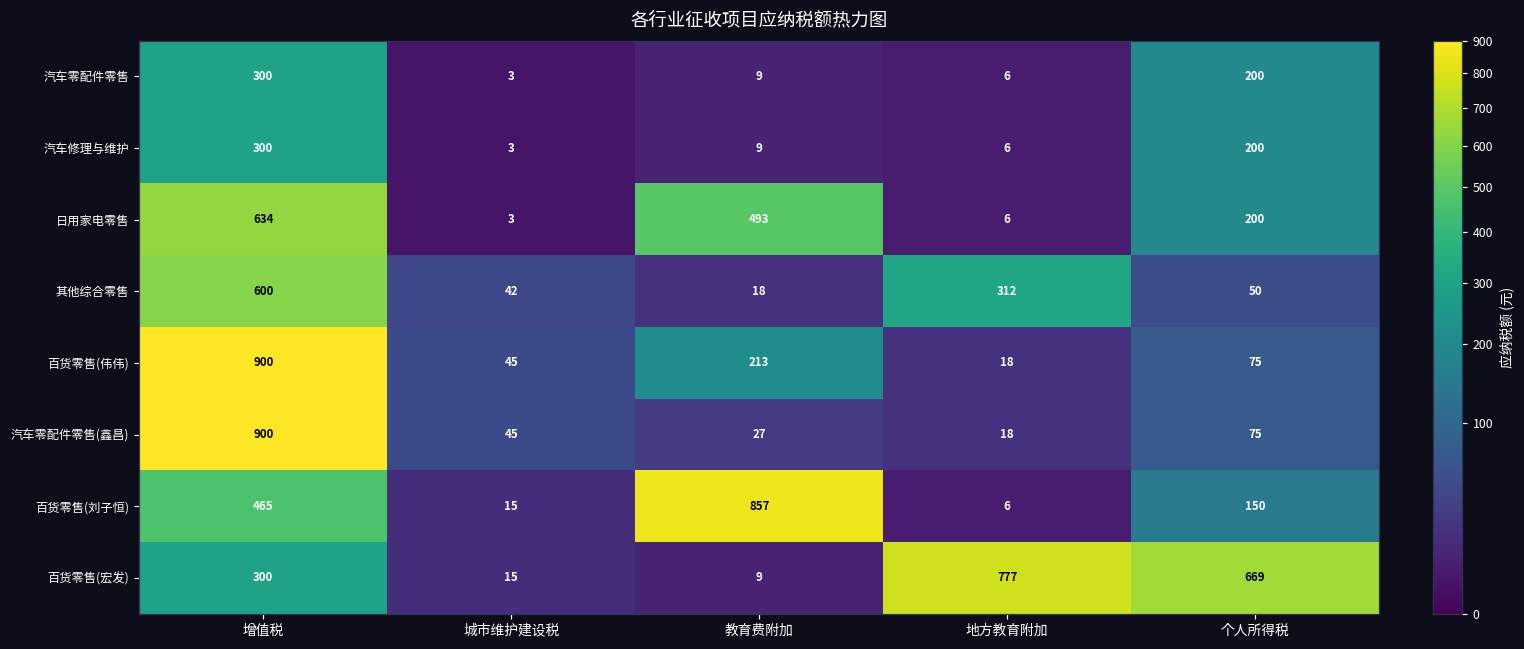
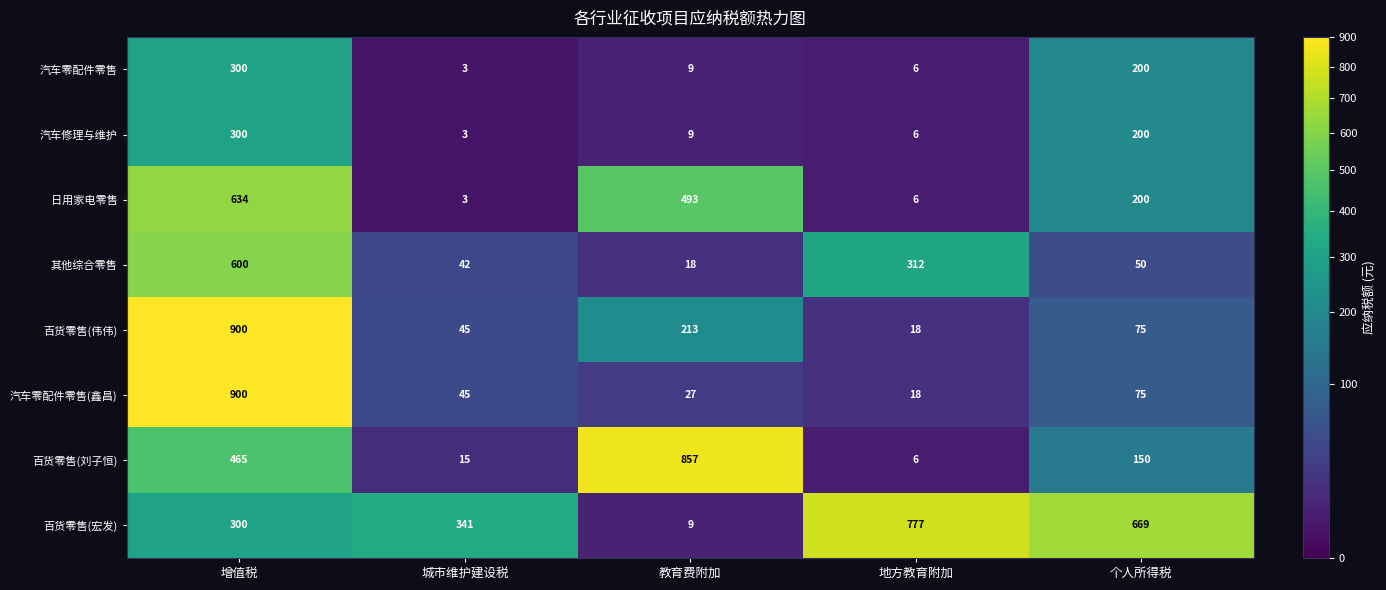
  {
    "汽车零配件零售": {
      "增值税": 300,
      "城市维护建设税": 3,
      "教育费附加": 9,
      "地方教育附加": 6,
      "个人所得税": 200
    },
    "汽车修理与维护": {
      "增值税": 300,
      "城市维护建设税": 3,
      "教育费附加": 9,
      "地方教育附加": 6,
      "个人所得税": 200
    },
    "日用家电零售": {
      "增值税": 634,
      "城市维护建设税": 3,
      "教育费附加": 493,
      "地方教育附加": 6,
      "个人所得税": 200
    },
    "其他综合零售": {
      "增值税": 600,
      "城市维护建设税": 42,
      "教育费附加": 18,
      "地方教育附加": 312,
      "个人所得税": 50
    },
    "百货零售(伟伟)": {
      "增值税": 900,
      "城市维护建设税": 45,
      "教育费附加": 213,
      "地方教育附加": 18,
      "个人所得税": 75
    },
    "汽车零配件零售(鑫昌)": {
      "增值税": 900,
      "城市维护建设税": 45,
      "教育费附加": 27,
      "地方教育附加": 18,
      "个人所得税": 75
    },
    "百货零售(刘子恒)": {
      "增值税": 465,
      "城市维护建设税": 15,
      "教育费附加": 857,
      "地方教育附加": 6,
      "个人所得税": 150
    },
    "百货零售(宏发)": {
      "增值税": 300,
-     "城市维护建设税": 15,
+     "城市维护建设税": 341,
      "教育费附加": 9,
      "地方教育附加": 777,
      "个人所得税": 669
    }
  }
